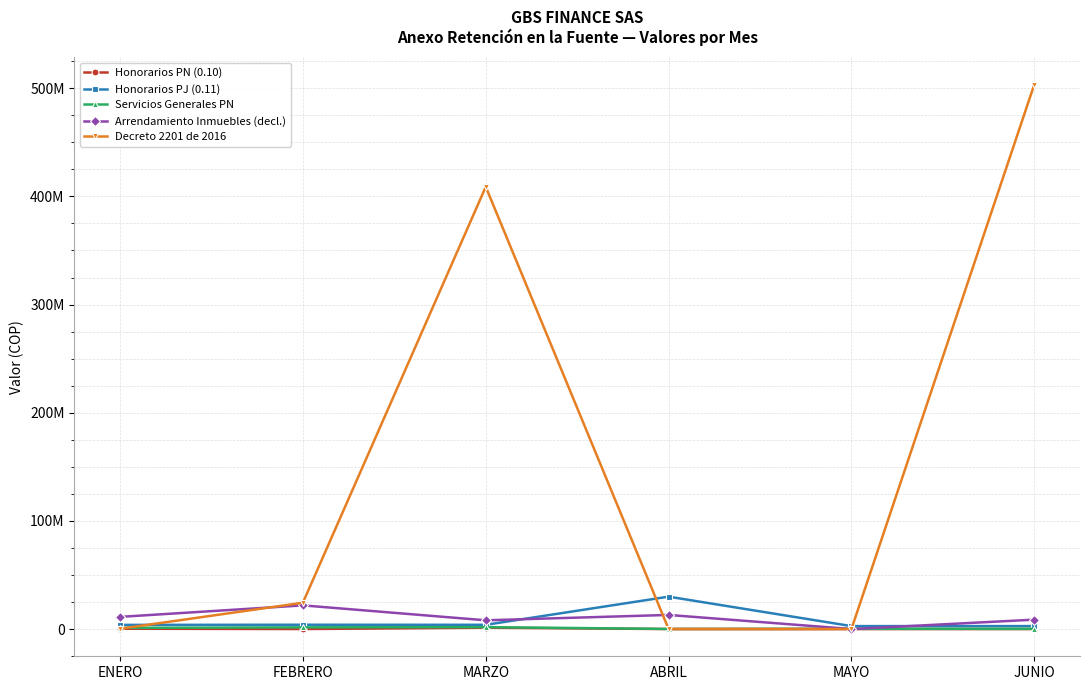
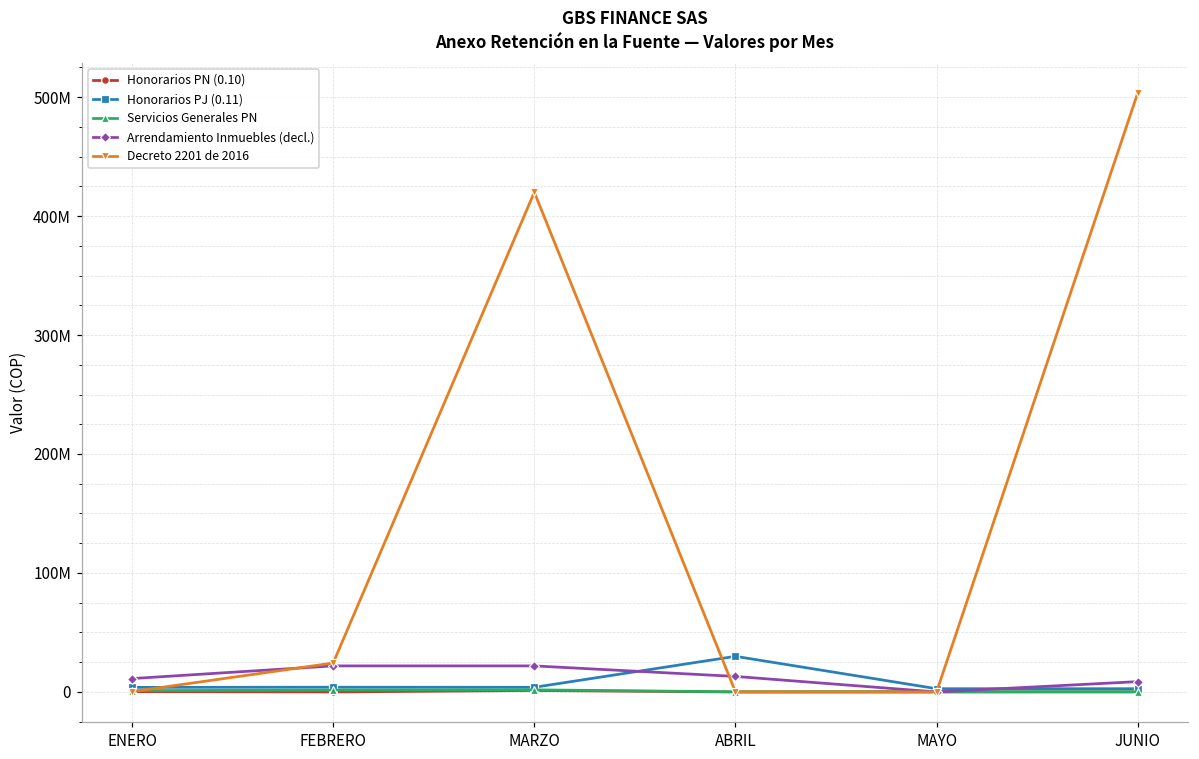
  {
    "Honorarios PJ (0.11)": {
      "ENERO": 4000000,
      "FEBRERO": 4000000,
      "ABRIL": 30000000,
      "MAYO": 3000000,
      "JUNIO": 3000000
    },
    "Arrendamiento Inmuebles (decl.)": {
      "ENERO": 11000000,
      "FEBRERO": 22000000,
-     "MARZO": 8000000,
+     "MARZO": 22000000,
      "ABRIL": 13000000,
      "JUNIO": 9000000
    },
    "Decreto 2201 de 2016": {
      "FEBRERO": 24000000,
-     "MARZO": 409000000,
+     "MARZO": 420000000,
      "JUNIO": 503000000
    }
  }
